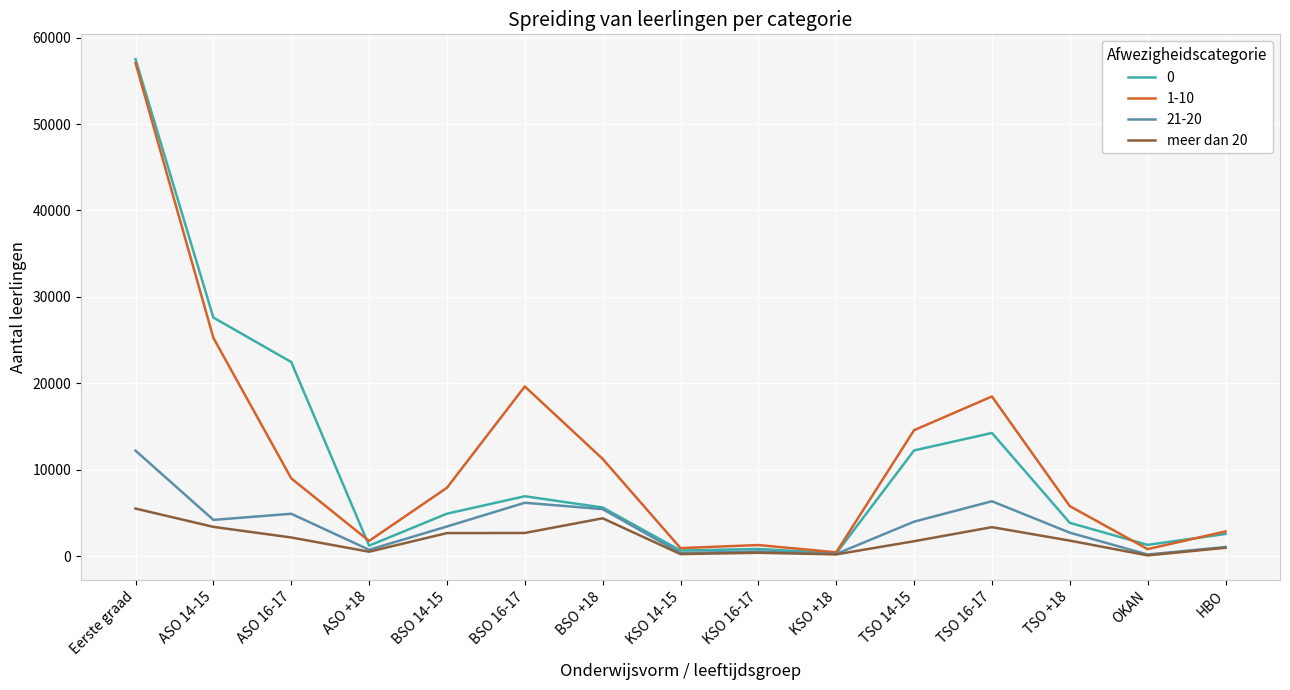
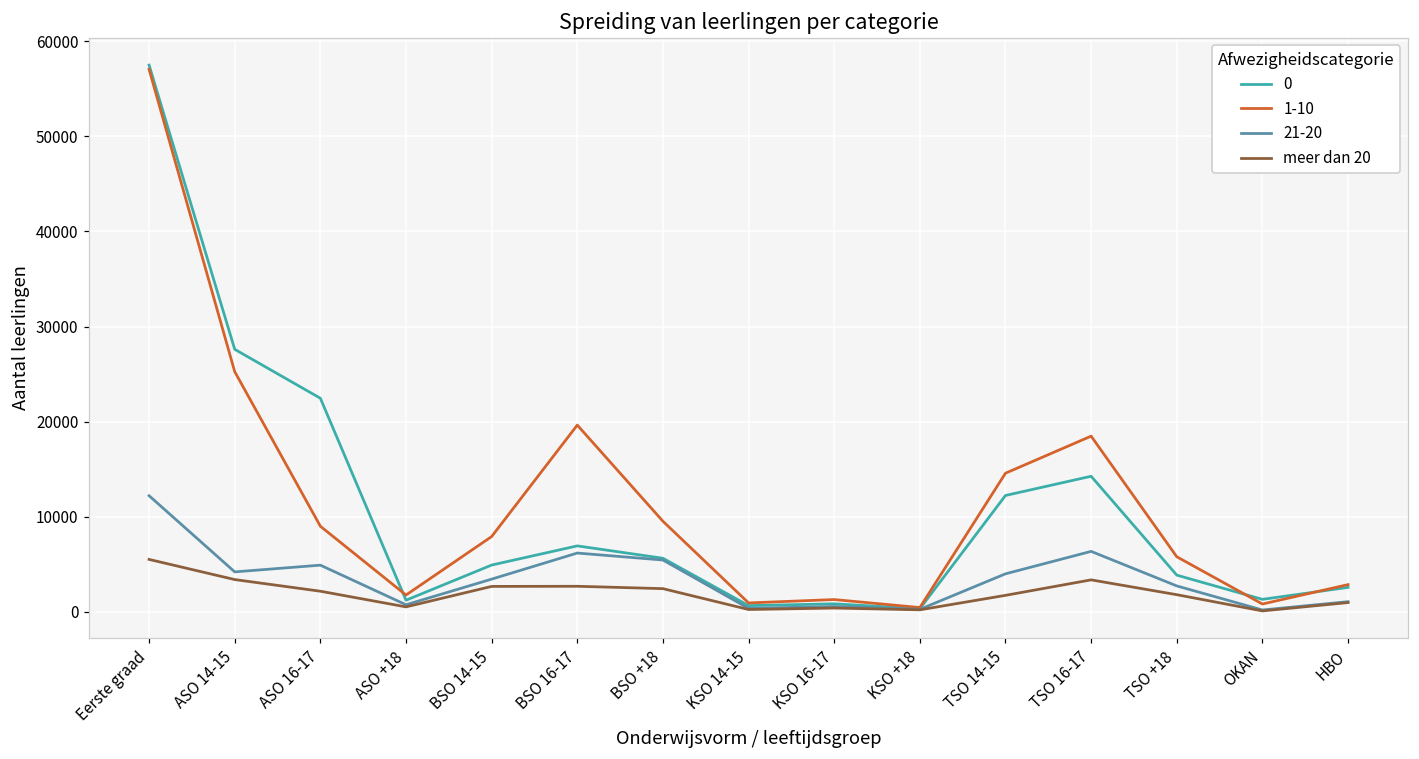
  {
    "1-10": {
      "Eerste graad": 57000,
      "ASO 14-15": 25000,
      "ASO 16-17": 9000,
      "ASO +18": 2000,
      "BSO 14-15": 8000,
      "BSO 16-17": 20000,
-     "BSO +18": 11000,
+     "BSO +18": 10000,
      "KSO 16-17": 1000,
      "TSO 14-15": 15000,
      "TSO 16-17": 18000,
      "TSO +18": 6000,
      "OKAN": 1000
    },
    "meer dan 20": {
      "Eerste graad": 5000,
      "ASO 14-15": 3000,
      "ASO 16-17": 2000,
      "BSO 14-15": 3000,
      "BSO 16-17": 3000,
-     "BSO +18": 4000,
+     "BSO +18": 2000,
      "TSO 14-15": 2000,
      "TSO 16-17": 3000,
      "TSO +18": 2000
    }
  }
